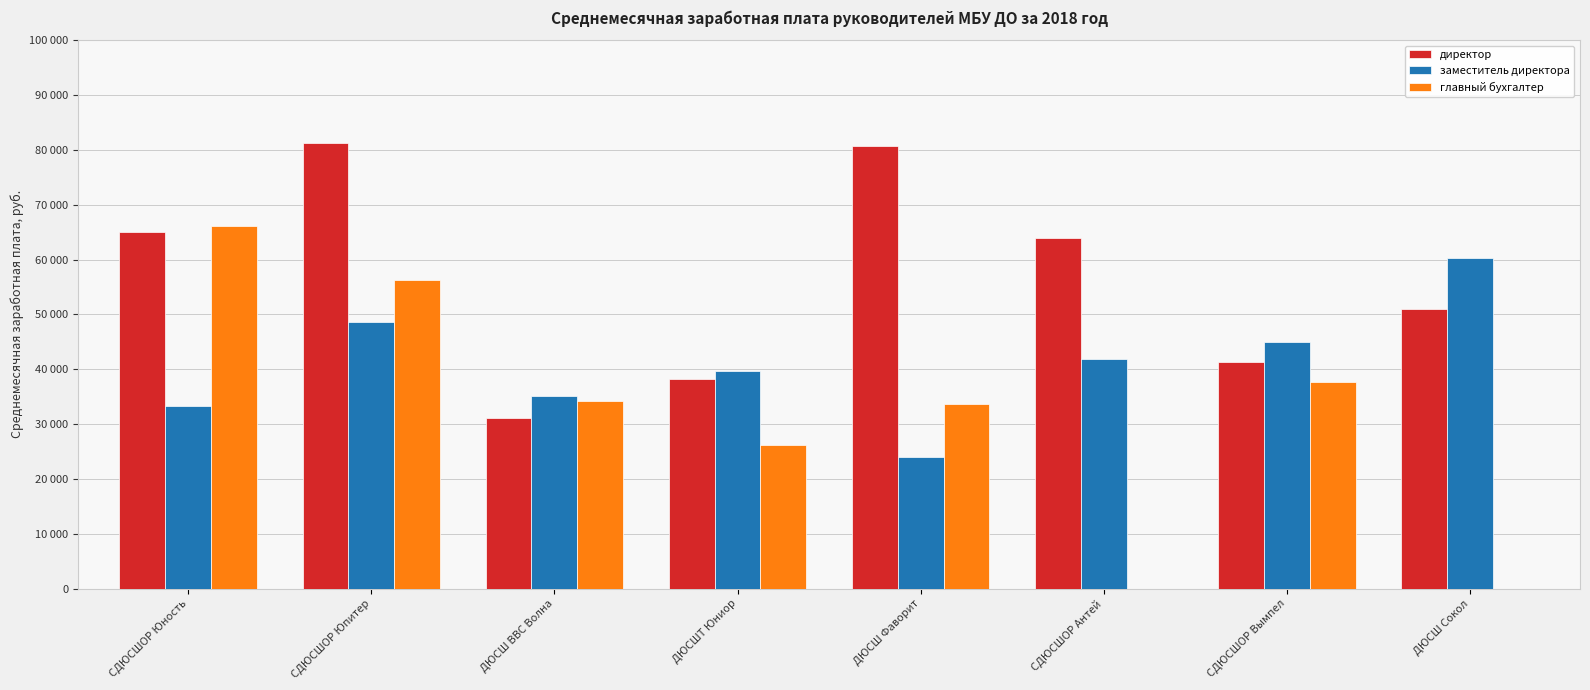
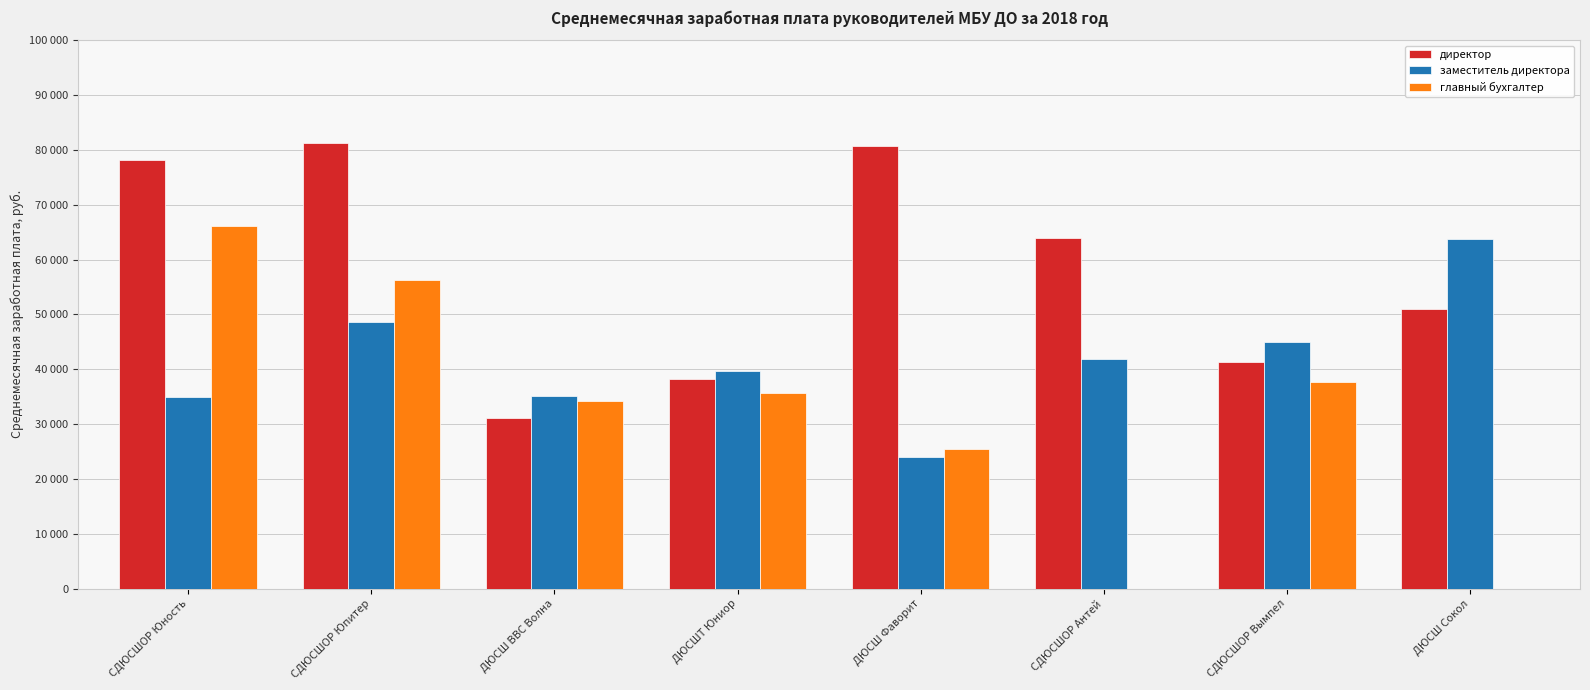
  {
    "директор": {
-     "СДЮСШОР Юность": 65000,
+     "СДЮСШОР Юность": 78000,
      "СДЮСШОР Юпитер": 81000,
      "ДЮСШ ВВС Волна": 31000,
      "ДЮСШТ Юниор": 38000,
      "ДЮСШ Фаворит": 81000,
      "СДЮСШОР Антей": 64000,
      "СДЮСШОР Вымпел": 41000,
      "ДЮСШ Сокол": 51000
    },
    "заместитель директора": {
-     "СДЮСШОР Юность": 33000,
+     "СДЮСШОР Юность": 35000,
      "СДЮСШОР Юпитер": 49000,
      "ДЮСШ ВВС Волна": 35000,
      "ДЮСШТ Юниор": 40000,
      "ДЮСШ Фаворит": 24000,
      "СДЮСШОР Антей": 42000,
      "СДЮСШОР Вымпел": 45000,
-     "ДЮСШ Сокол": 60000
+     "ДЮСШ Сокол": 64000
    },
    "главный бухгалтер": {
      "СДЮСШОР Юность": 66000,
      "СДЮСШОР Юпитер": 56000,
      "ДЮСШ ВВС Волна": 34000,
-     "ДЮСШТ Юниор": 26000,
-     "ДЮСШ Фаворит": 34000,
+     "ДЮСШТ Юниор": 36000,
+     "ДЮСШ Фаворит": 25000,
      "СДЮСШОР Антей": 0,
      "СДЮСШОР Вымпел": 38000,
      "ДЮСШ Сокол": 0
    }
  }
